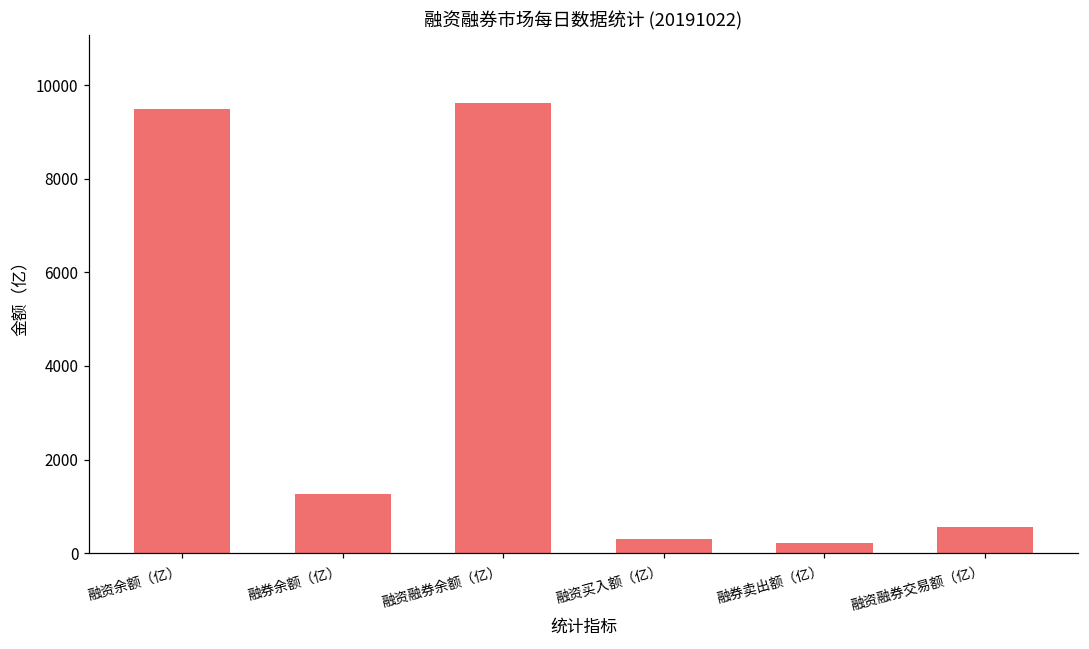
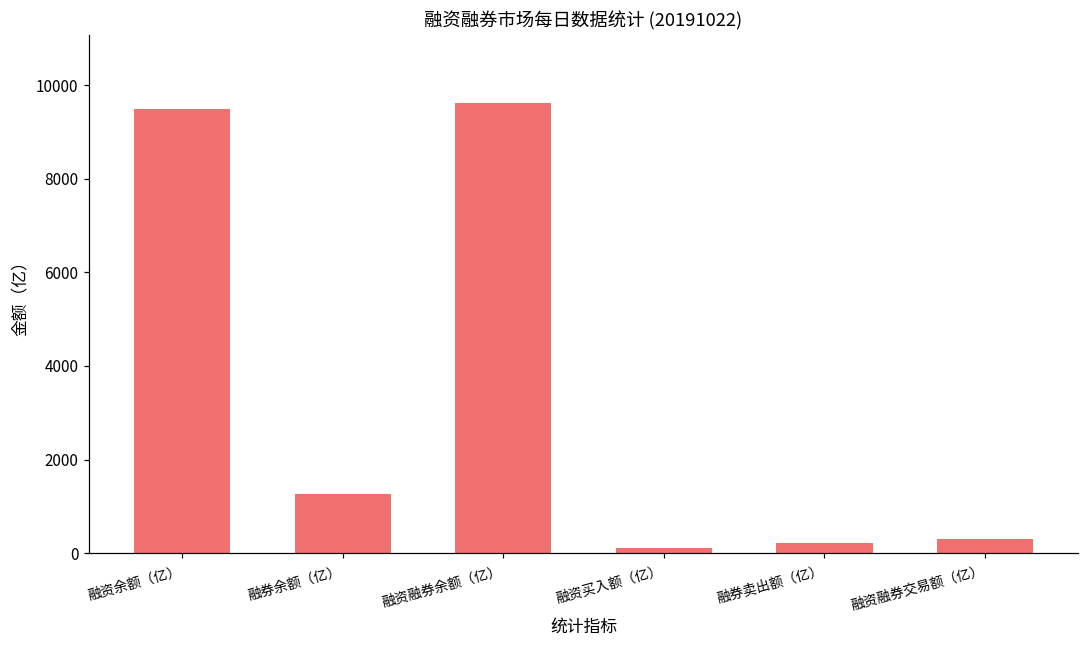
  {
    "融资余额（亿）": 9500,
    "融券余额（亿）": 1300,
    "融资融券余额（亿）": 9600,
-   "融资买入额（亿）": 300,
+   "融资买入额（亿）": 100,
    "融券卖出额（亿）": 200,
-   "融资融券交易额（亿）": 600
+   "融资融券交易额（亿）": 300
  }
